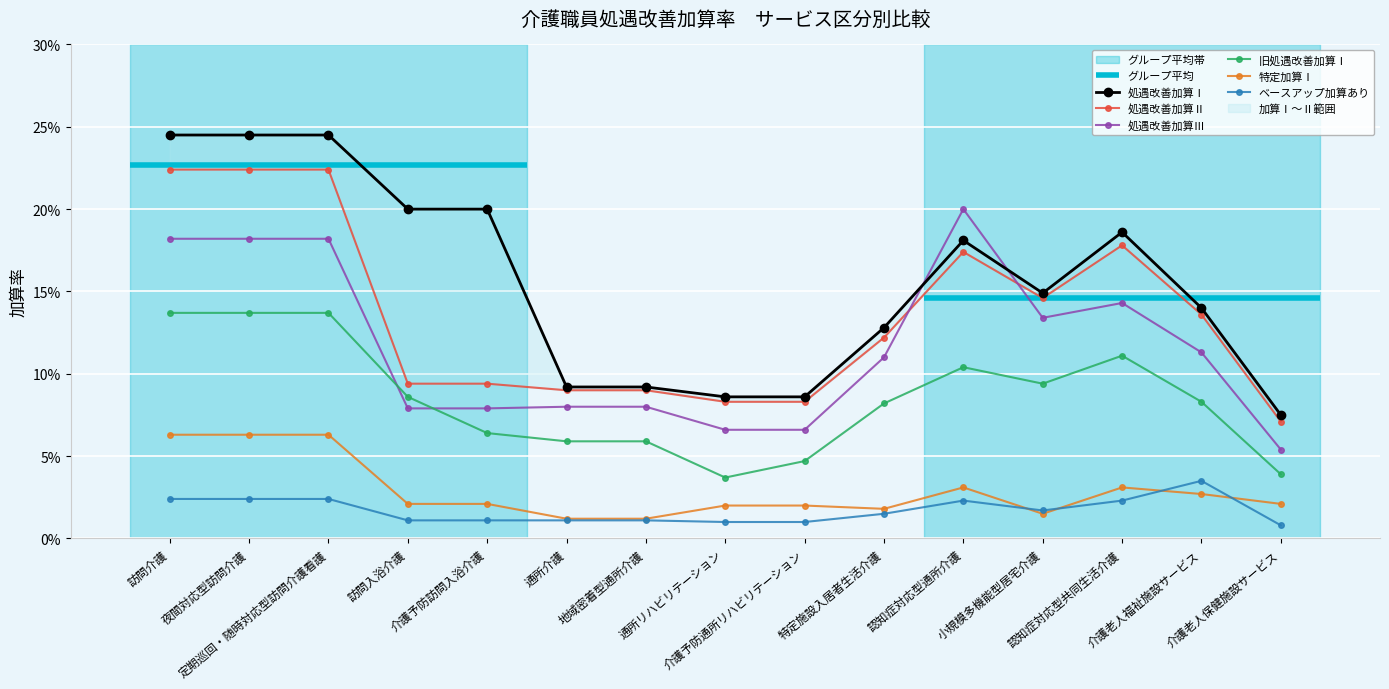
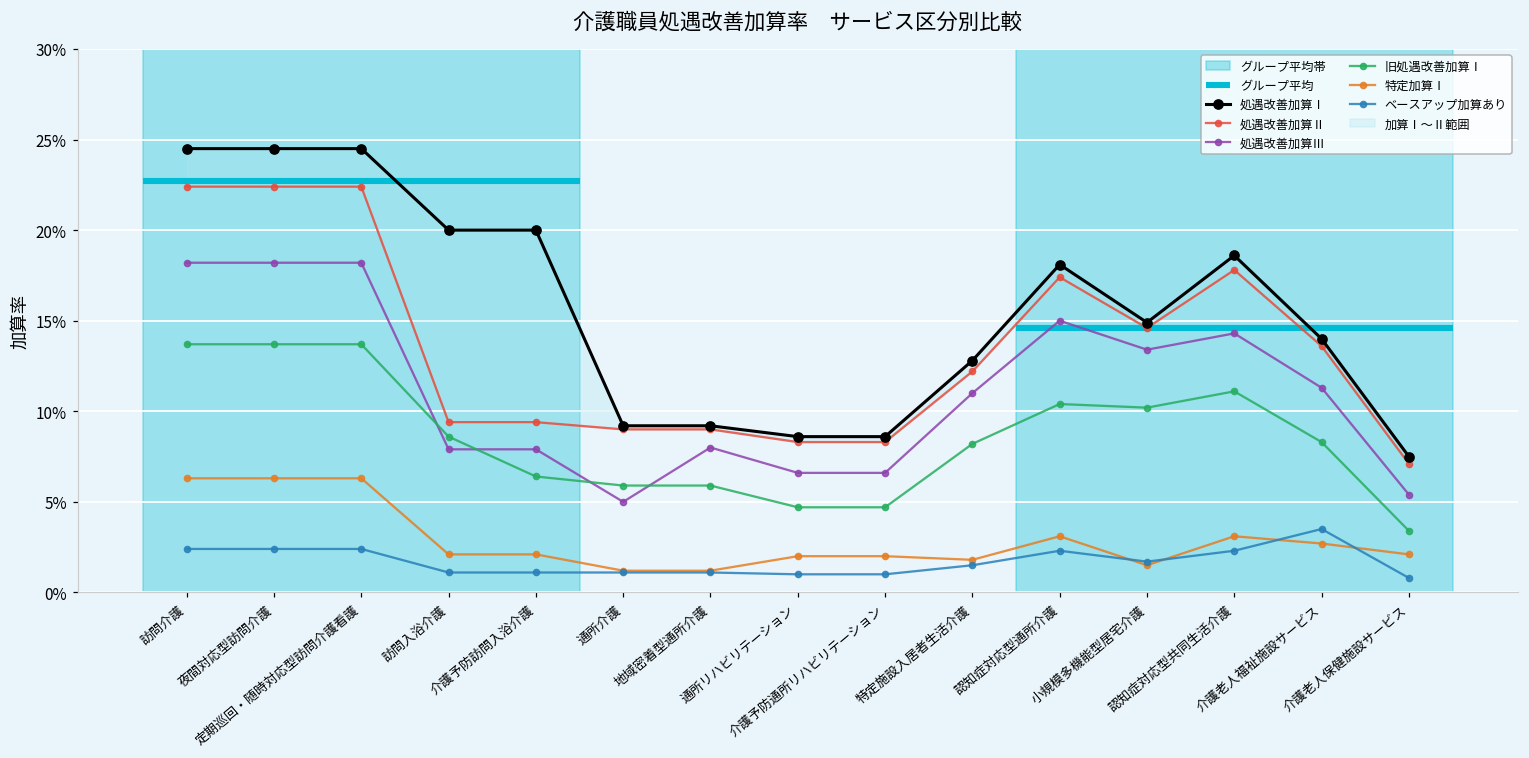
  {
    "加算Ⅰ〜Ⅱ範囲": {
      "訪問介護": "24.5%",
      "夜間対応型訪問介護": "24.5%",
      "定期巡回・随時対応型訪問介護看護": "24.5%",
      "訪問入浴介護": "20.0%",
      "介護予防訪問入浴介護": "20.0%",
      "通所介護": "9.2%",
      "地域密着型通所介護": "9.2%",
      "通所リハビリテーション": "8.6%",
      "介護予防通所リハビリテーション": "8.6%",
      "特定施設入居者生活介護": "12.8%",
      "認知症対応型通所介護": "18.1%",
      "小規模多機能型居宅介護": "14.9%",
      "認知症対応型共同生活介護": "18.6%",
      "介護老人福祉施設サービス": "14.0%",
      "介護老人保健施設サービス": "7.5%"
    },
    "処遇改善加算Ⅲ": {
      "訪問介護": "18.2%",
      "夜間対応型訪問介護": "18.2%",
      "定期巡回・随時対応型訪問介護看護": "18.2%",
      "訪問入浴介護": "7.9%",
      "介護予防訪問入浴介護": "7.9%",
-     "通所介護": "8.0%",
+     "通所介護": "5.0%",
      "地域密着型通所介護": "8.0%",
      "通所リハビリテーション": "6.6%",
      "介護予防通所リハビリテーション": "6.6%",
      "特定施設入居者生活介護": "11.0%",
-     "認知症対応型通所介護": "20.0%",
+     "認知症対応型通所介護": "15.0%",
      "小規模多機能型居宅介護": "13.4%",
      "認知症対応型共同生活介護": "14.3%",
      "介護老人福祉施設サービス": "11.3%",
      "介護老人保健施設サービス": "5.4%"
    },
    "旧処遇改善加算Ⅰ": {
      "訪問介護": "13.7%",
      "夜間対応型訪問介護": "13.7%",
      "定期巡回・随時対応型訪問介護看護": "13.7%",
      "訪問入浴介護": "8.6%",
      "介護予防訪問入浴介護": "6.4%",
      "通所介護": "5.9%",
      "地域密着型通所介護": "5.9%",
-     "通所リハビリテーション": "3.7%",
+     "通所リハビリテーション": "4.7%",
      "介護予防通所リハビリテーション": "4.7%",
      "特定施設入居者生活介護": "8.2%",
      "認知症対応型通所介護": "10.4%",
-     "小規模多機能型居宅介護": "9.4%",
+     "小規模多機能型居宅介護": "10.2%",
      "認知症対応型共同生活介護": "11.1%",
      "介護老人福祉施設サービス": "8.3%",
-     "介護老人保健施設サービス": "3.9%"
+     "介護老人保健施設サービス": "3.4%"
    },
    "ベースアップ加算あり": {
      "訪問介護": "2.4%",
      "夜間対応型訪問介護": "2.4%",
      "定期巡回・随時対応型訪問介護看護": "2.4%",
      "訪問入浴介護": "1.1%",
      "介護予防訪問入浴介護": "1.1%",
      "通所リハビリテーション": "1.0%",
      "介護予防通所リハビリテーション": "1.0%",
      "特定施設入居者生活介護": "1.5%",
      "認知症対応型通所介護": "2.3%",
      "小規模多機能型居宅介護": "1.7%",
      "認知症対応型共同生活介護": "2.3%",
      "介護老人福祉施設サービス": "3.5%",
      "介護老人保健施設サービス": "0.8%"
    }
  }
